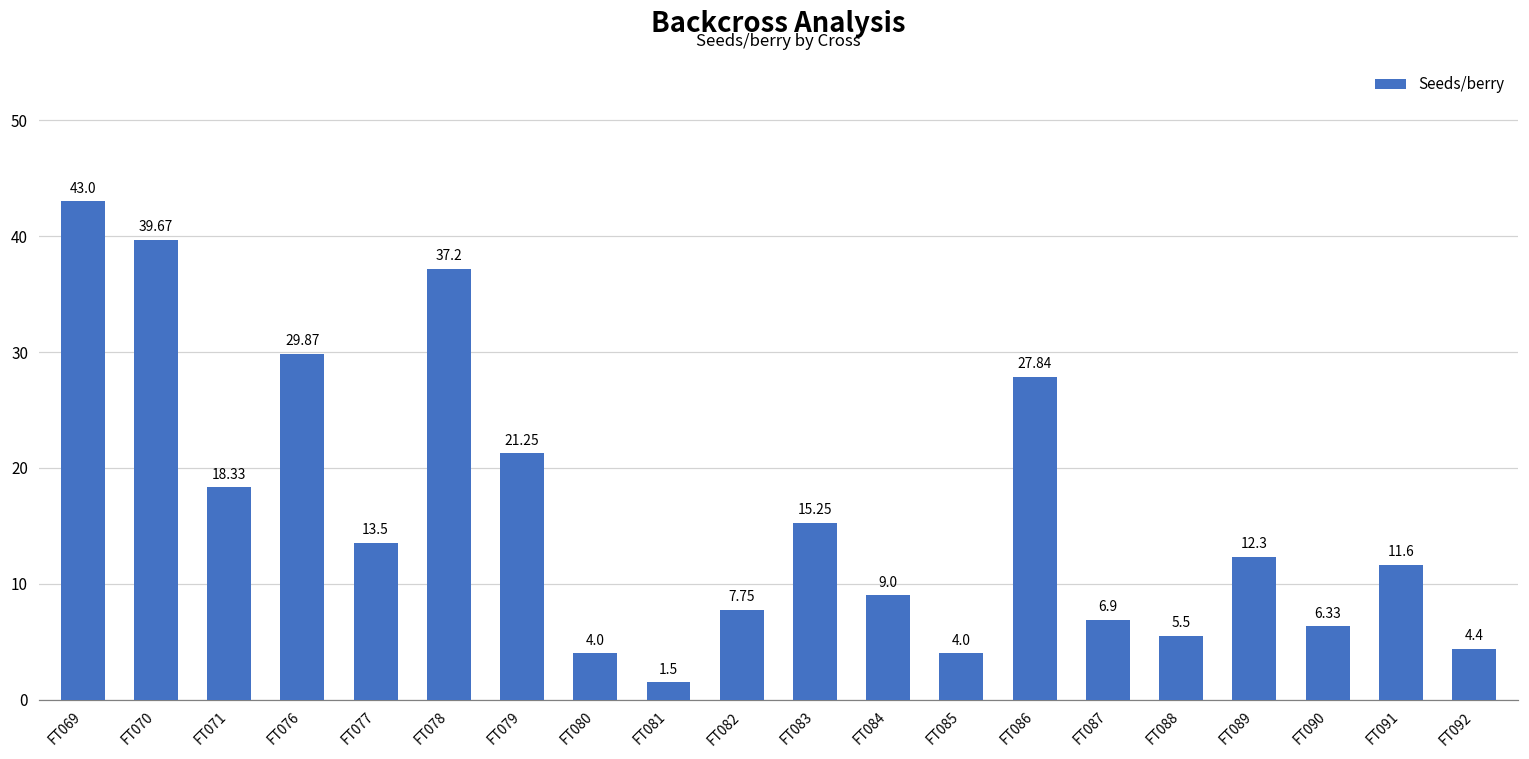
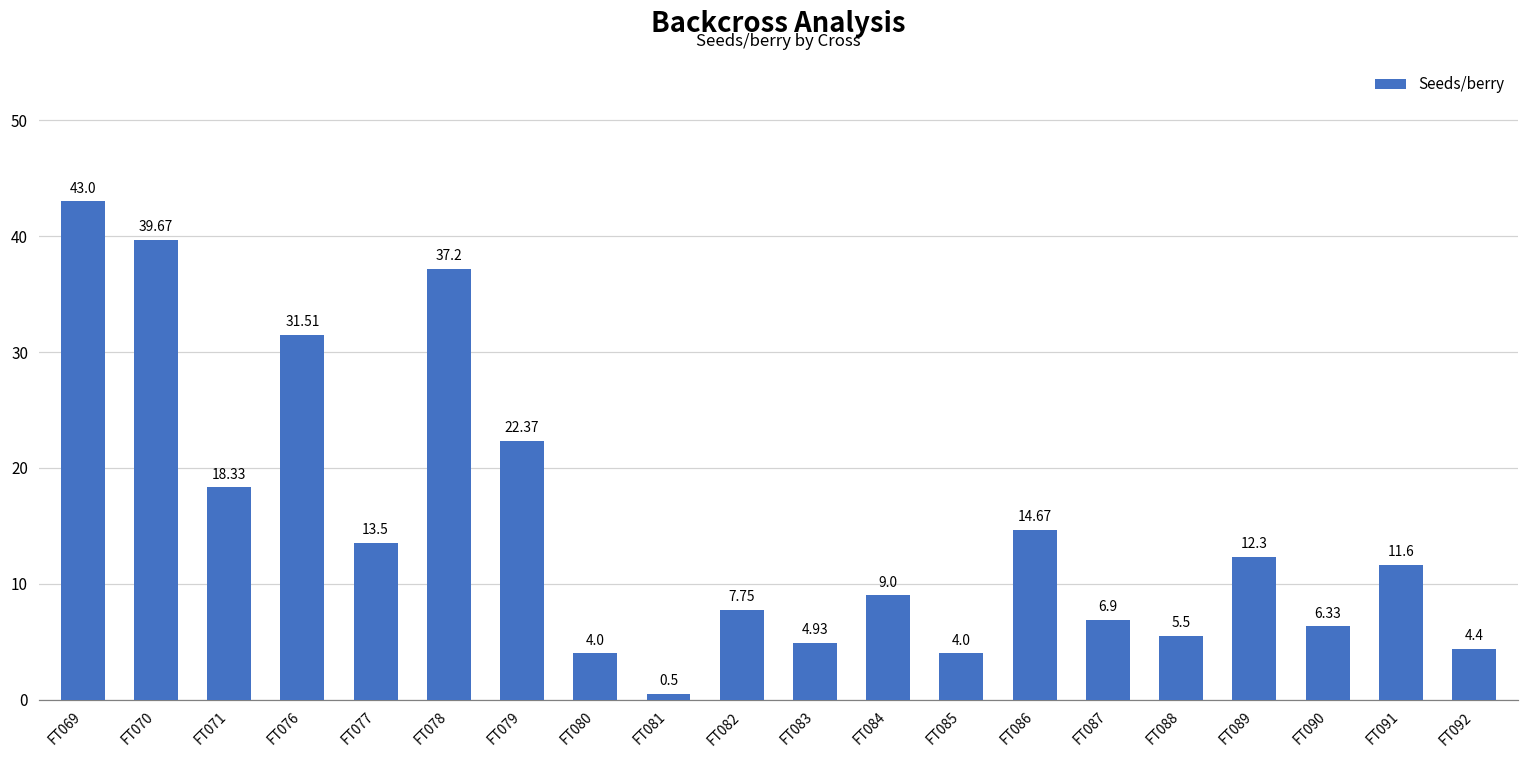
  {
    "FT069": 43.0,
    "FT070": 39.67,
    "FT071": 18.33,
-   "FT076": 29.87,
+   "FT076": 31.51,
    "FT077": 13.5,
    "FT078": 37.2,
-   "FT079": 21.25,
+   "FT079": 22.37,
    "FT080": 4.0,
-   "FT081": 1.5,
+   "FT081": 0.5,
    "FT082": 7.75,
-   "FT083": 15.25,
+   "FT083": 4.93,
    "FT084": 9.0,
    "FT085": 4.0,
-   "FT086": 27.84,
+   "FT086": 14.67,
    "FT087": 6.9,
    "FT088": 5.5,
    "FT089": 12.3,
    "FT090": 6.33,
    "FT091": 11.6,
    "FT092": 4.4
  }
